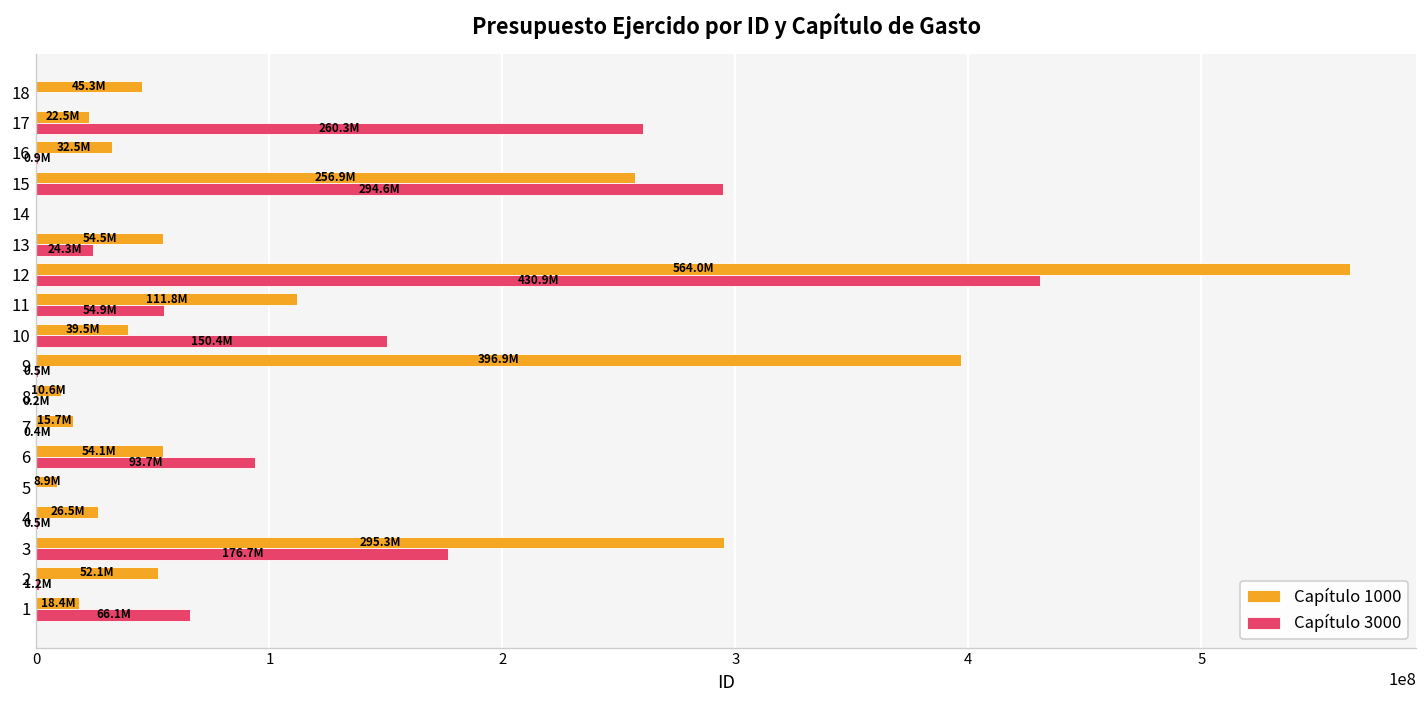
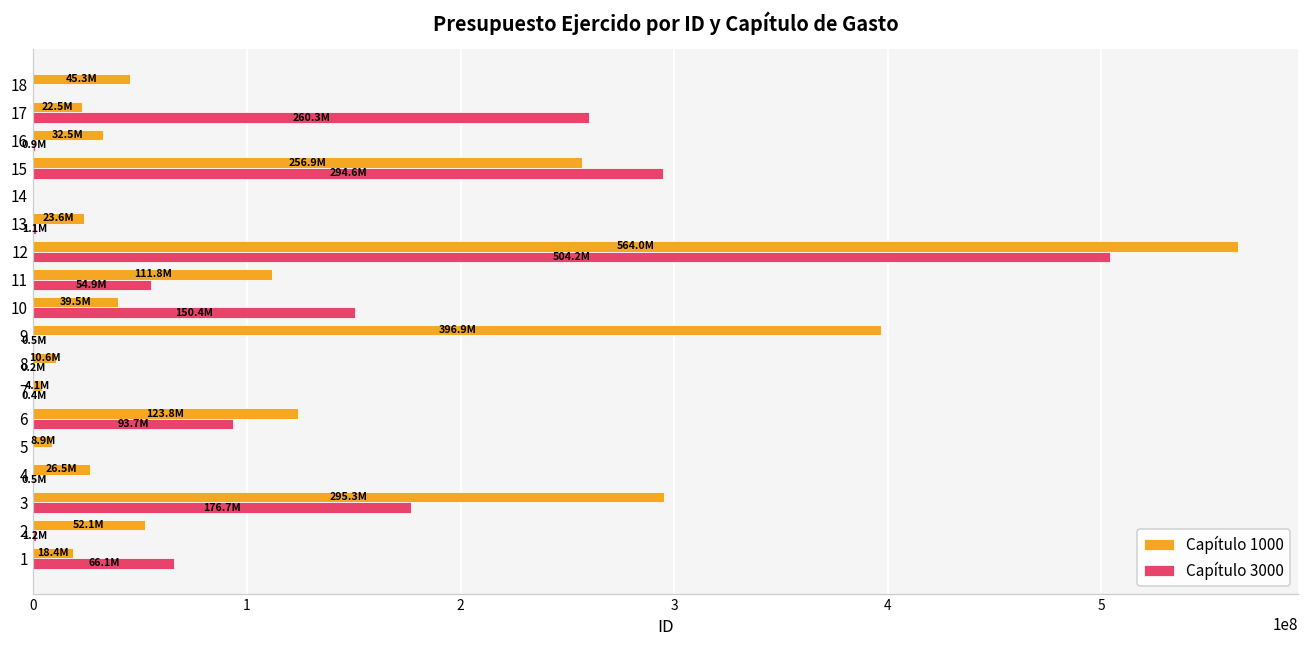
  {
    "Capítulo 1000": {
      "18": "45.3M",
      "17": "22.5M",
      "16": "32.5M",
      "15": "256.9M",
-     "13": "54.5M",
+     "13": "23.6M",
      "12": "564.0M",
      "11": "111.8M",
      "10": "39.5M",
      "9": "396.9M",
      "8": "10.6M",
-     "7": "15.7M",
-     "6": "54.1M",
+     "7": "4.1M",
+     "6": "123.8M",
      "5": "8.9M",
      "4": "26.5M",
      "3": "295.3M",
      "2": "52.1M",
      "1": "18.4M"
    },
    "Capítulo 3000": {
      "17": "260.3M",
      "16": "0.9M",
      "15": "294.6M",
-     "13": "24.3M",
-     "12": "430.9M",
+     "13": "1.1M",
+     "12": "504.2M",
      "11": "54.9M",
      "10": "150.4M",
      "9": "0.5M",
      "8": "0.2M",
      "7": "0.4M",
      "6": "93.7M",
      "4": "0.5M",
      "3": "176.7M",
      "2": "1.2M",
      "1": "66.1M"
    }
  }
